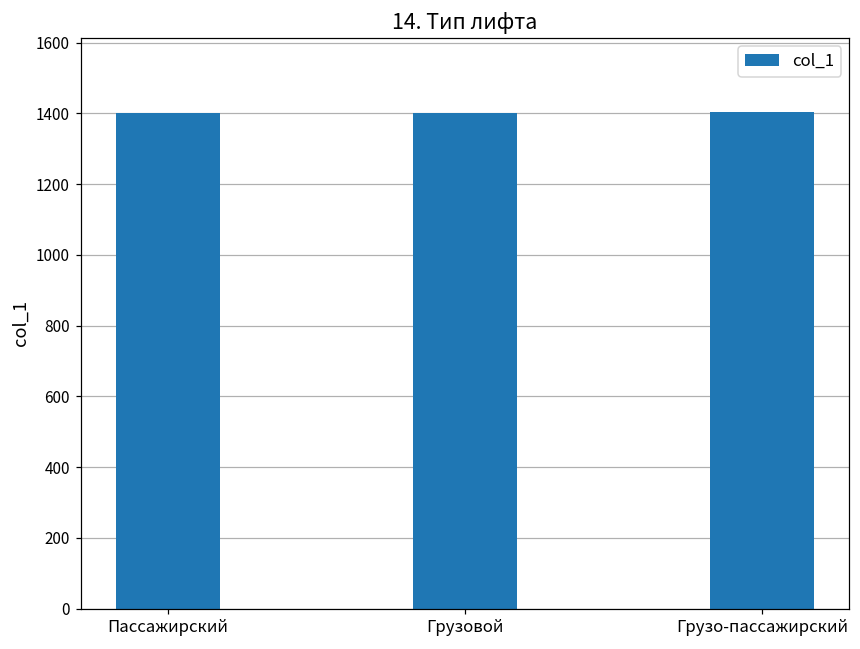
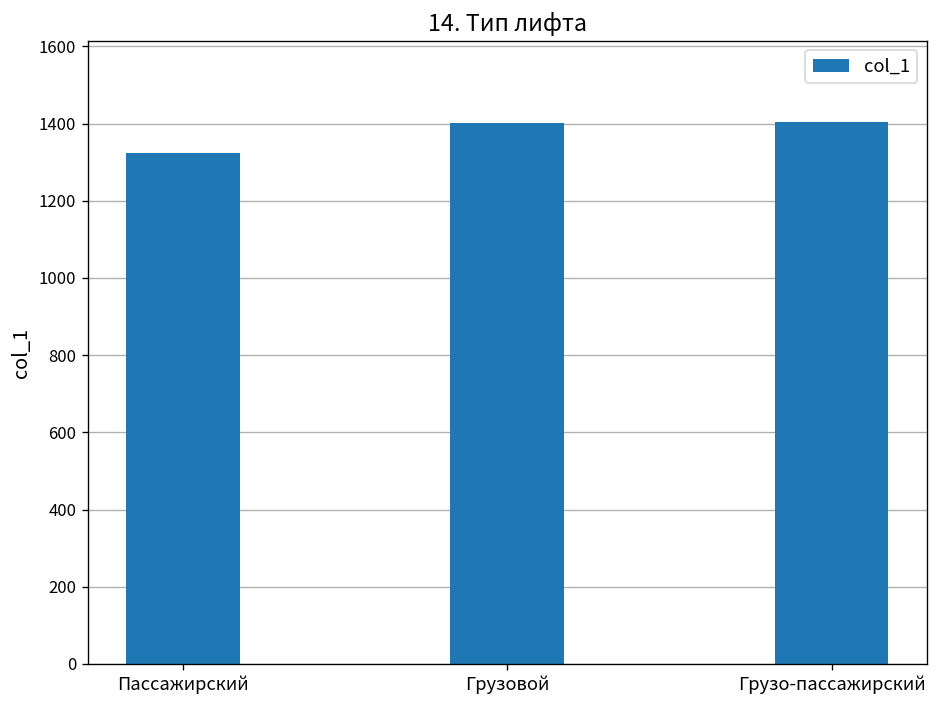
  {
-   "Пассажирский": 1400,
+   "Пассажирский": 1320,
    "Грузовой": 1400,
    "Грузо-пассажирский": 1400
  }
